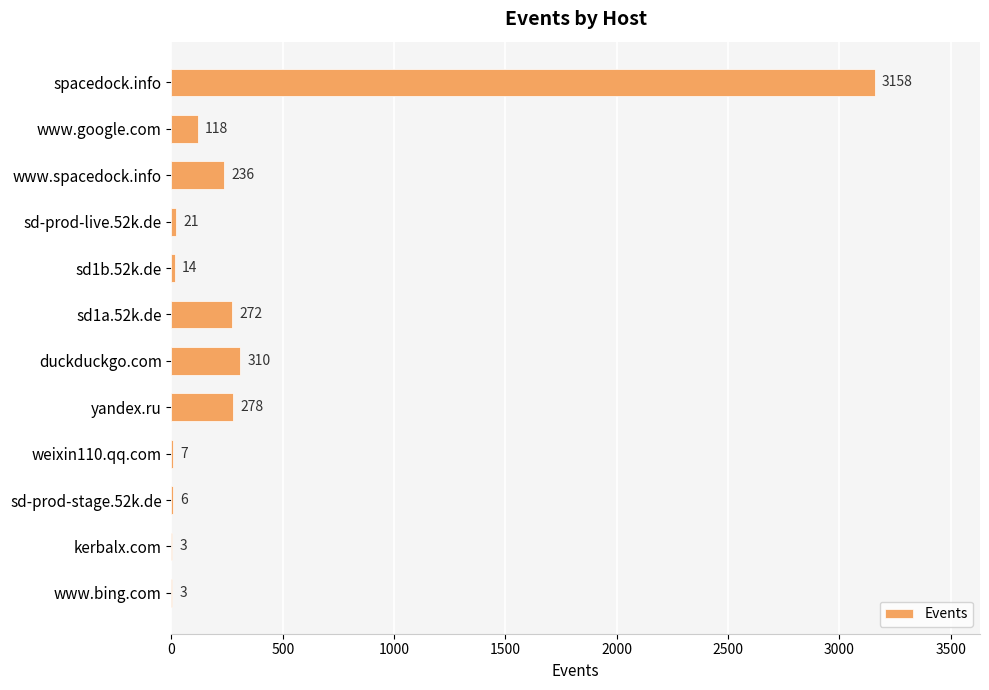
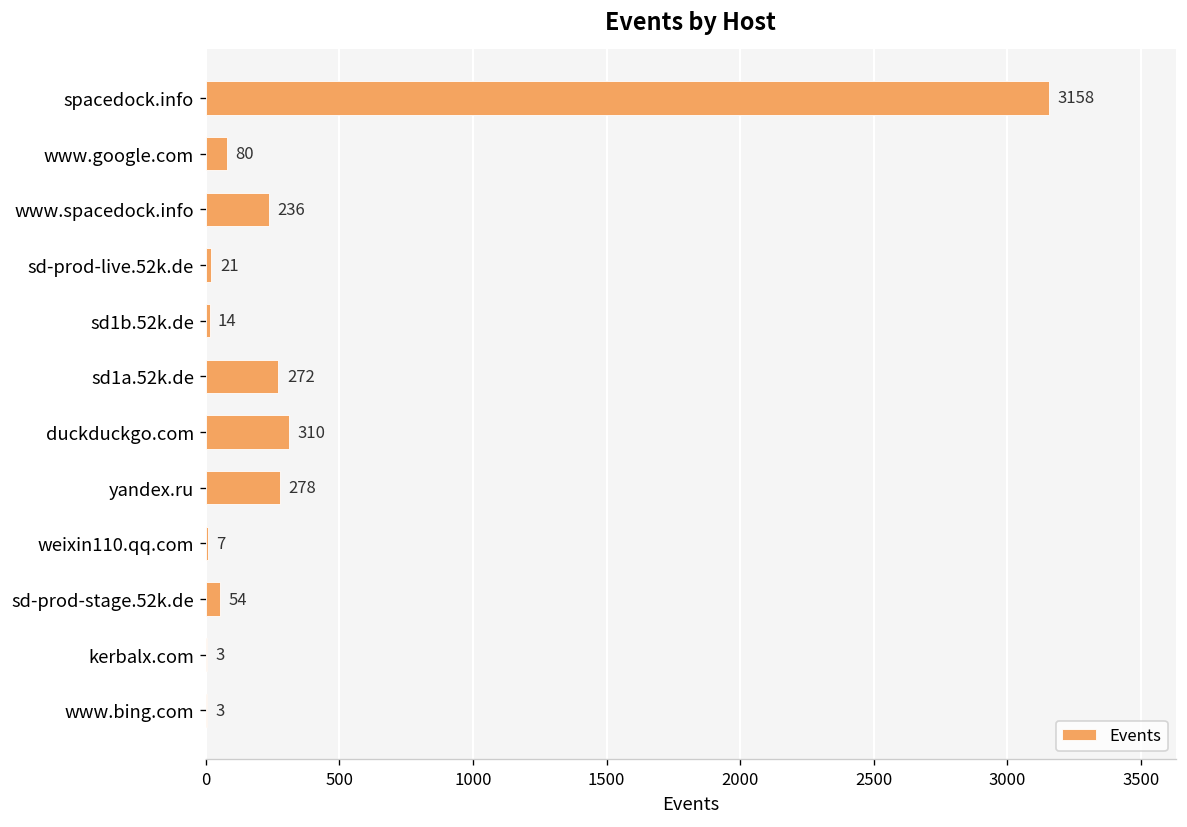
  {
    "spacedock.info": 3158,
-   "www.google.com": 118,
+   "www.google.com": 80,
    "www.spacedock.info": 236,
    "sd-prod-live.52k.de": 21,
    "sd1b.52k.de": 14,
    "sd1a.52k.de": 272,
    "duckduckgo.com": 310,
    "yandex.ru": 278,
    "weixin110.qq.com": 7,
-   "sd-prod-stage.52k.de": 6,
+   "sd-prod-stage.52k.de": 54,
    "kerbalx.com": 3,
    "www.bing.com": 3
  }
